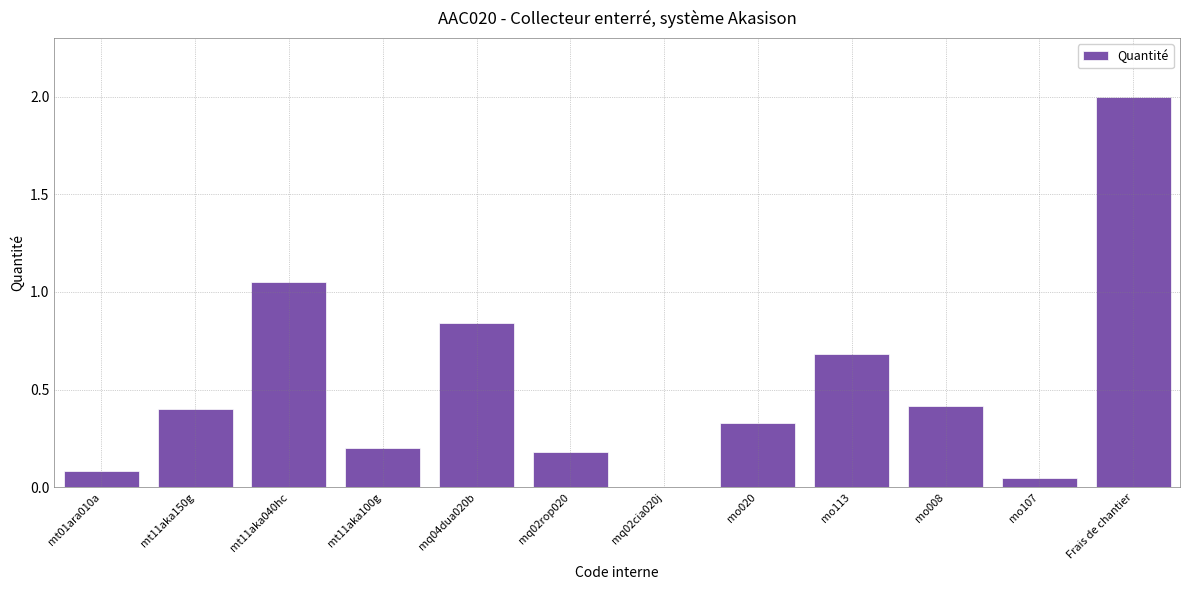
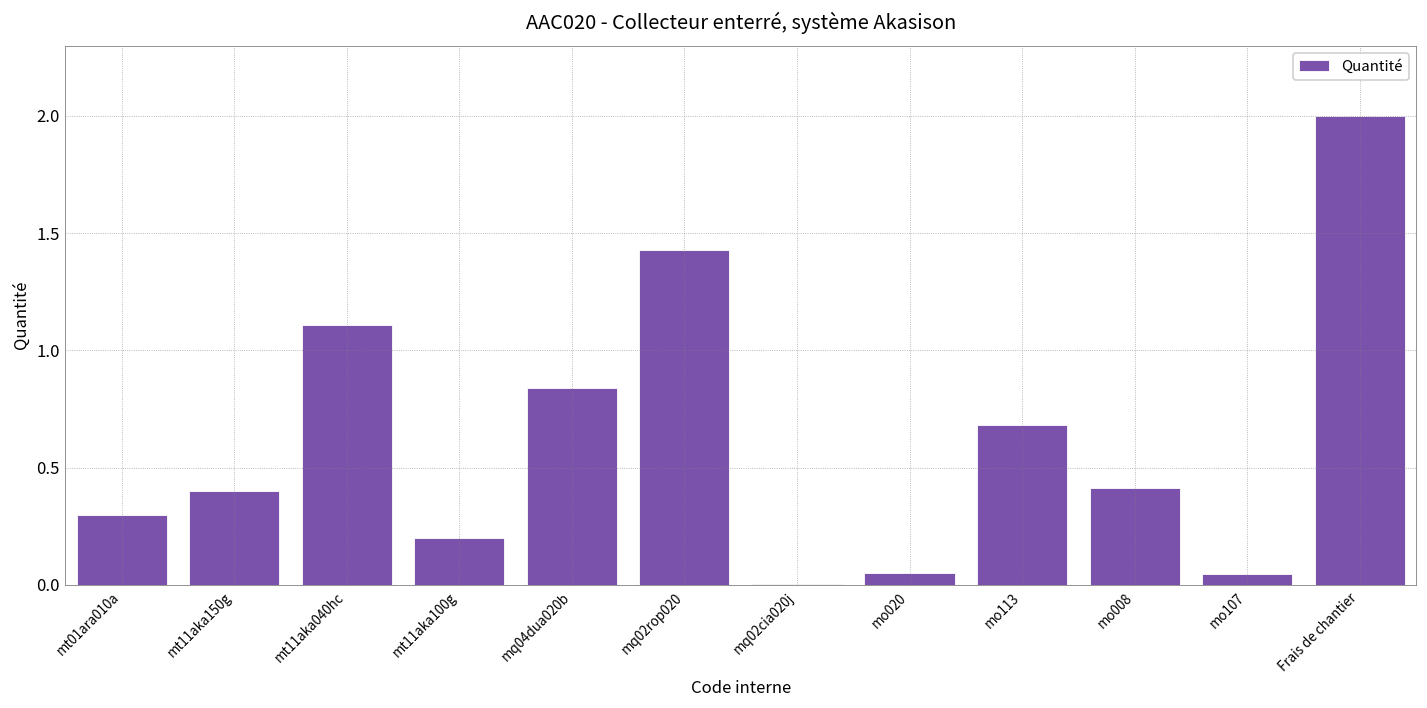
  {
-   "mt01ara010a": 0.09,
+   "mt01ara010a": 0.30,
    "mt11aka150g": 0.40,
-   "mt11aka040hc": 1.05,
+   "mt11aka040hc": 1.11,
    "mt11aka100g": 0.20,
    "mq04dua020b": 0.84,
-   "mq02rop020": 0.18,
-   "mo020": 0.33,
+   "mq02rop020": 1.43,
+   "mo020": 0.05,
    "mo113": 0.68,
    "mo008": 0.42,
    "mo107": 0.05,
    "Frais de chantier": 2.00
  }
